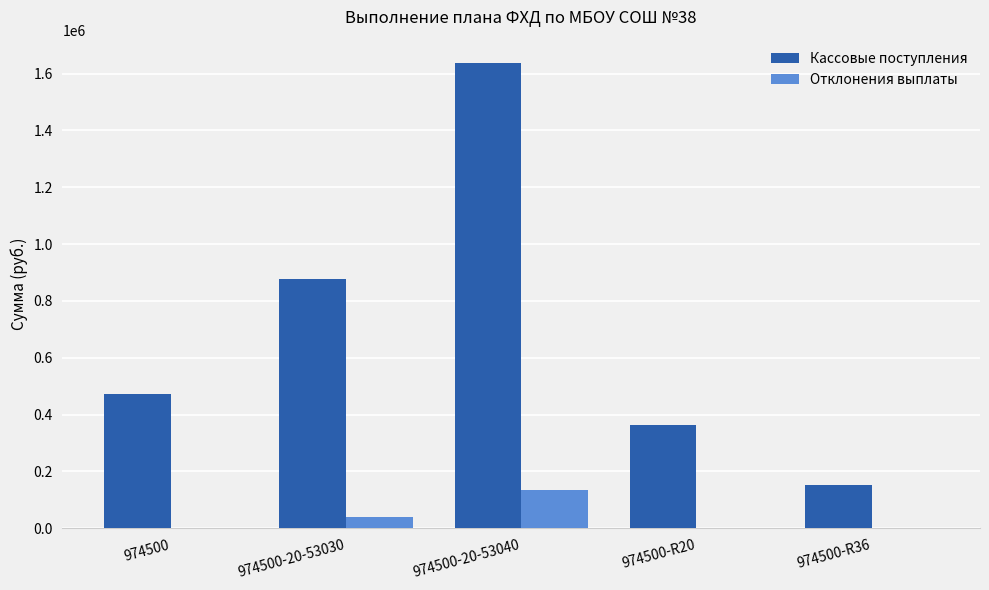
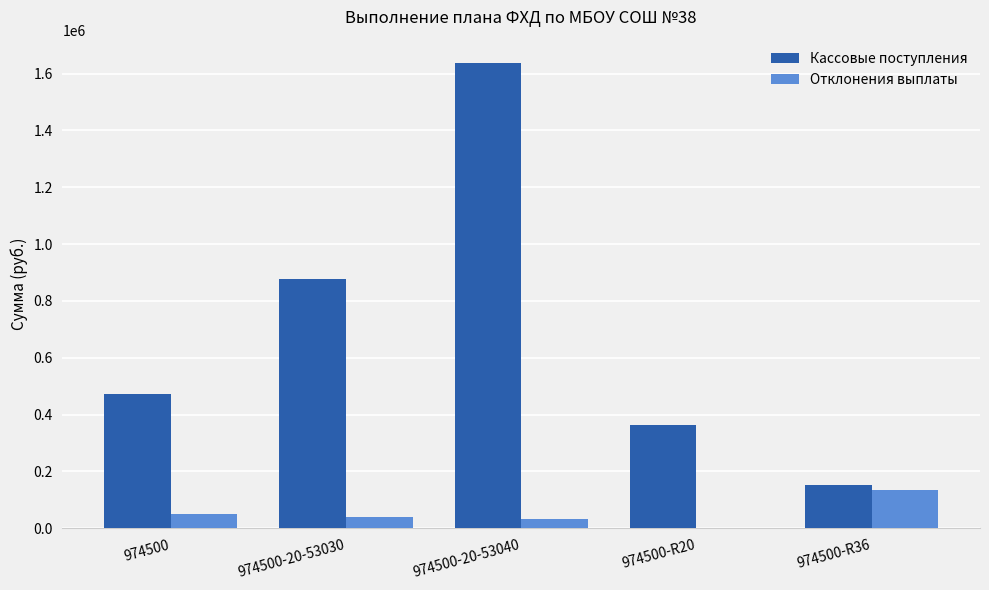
  {
    "Кассовые поступления": {
      "974500": 470000,
      "974500-20-53030": 880000,
      "974500-20-53040": 1640000,
      "974500-R20": 360000,
      "974500-R36": 150000
    },
    "Отклонения выплаты": {
-     "974500": 0,
+     "974500": 50000,
      "974500-20-53030": 40000,
-     "974500-20-53040": 130000,
+     "974500-20-53040": 30000,
      "974500-R20": 0,
-     "974500-R36": 0
+     "974500-R36": 140000
    }
  }
